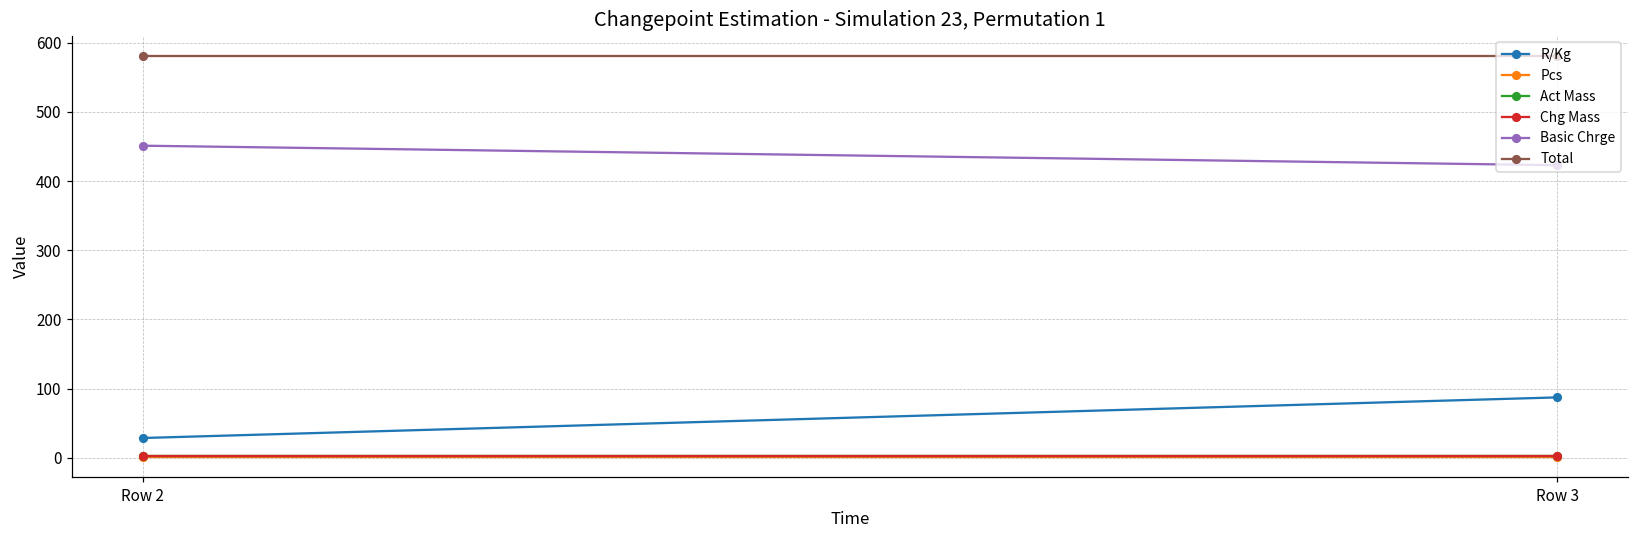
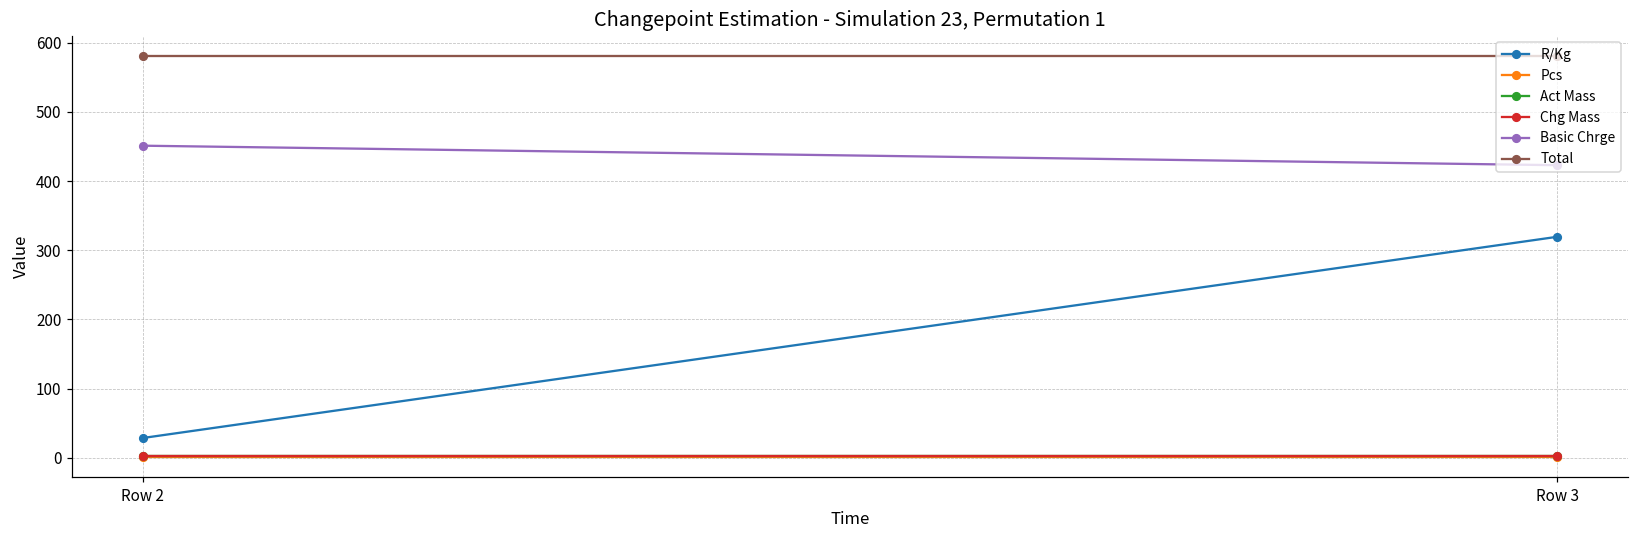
  {
    "R/Kg": {
      "Row 2": 30,
-     "Row 3": 90
+     "Row 3": 320
    },
    "Basic Chrge": {
      "Row 2": 450
    },
    "Total": {
      "Row 2": 580
    }
  }
